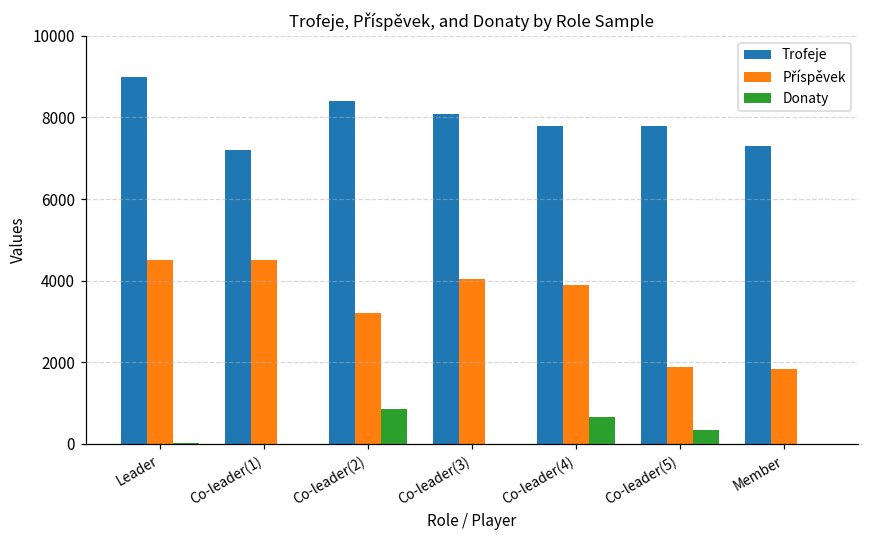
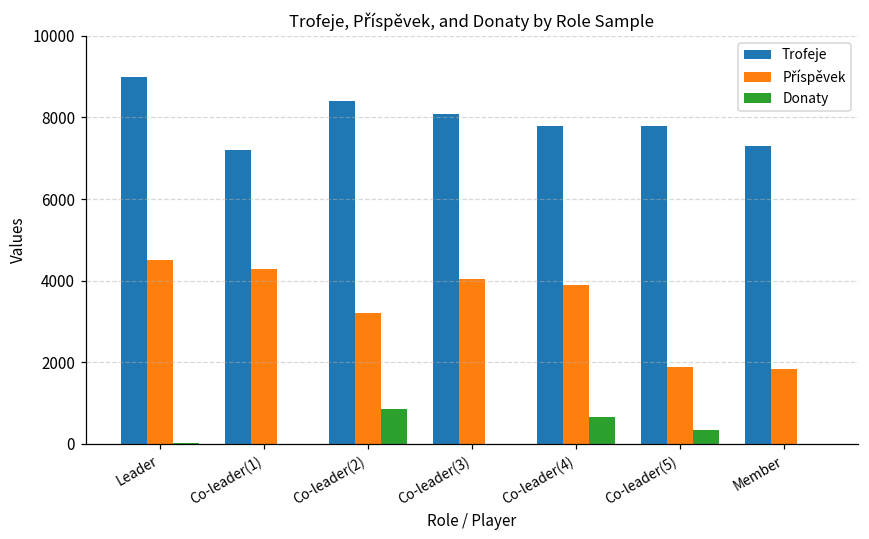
  {
    "Trofeje": {
      "Leader": 9000,
      "Co-leader(1)": 7200,
      "Co-leader(2)": 8400,
      "Co-leader(3)": 8100,
      "Co-leader(4)": 7800,
      "Co-leader(5)": 7800,
      "Member": 7300
    },
    "Příspěvek": {
      "Leader": 4500,
-     "Co-leader(1)": 4500,
+     "Co-leader(1)": 4300,
      "Co-leader(2)": 3200,
      "Co-leader(3)": 4000,
      "Co-leader(4)": 3900,
      "Co-leader(5)": 1900,
      "Member": 1800
    },
    "Donaty": {
      "Co-leader(1)": 0,
      "Co-leader(2)": 800,
      "Co-leader(3)": 0,
      "Co-leader(4)": 700,
      "Co-leader(5)": 300,
      "Member": 0
    }
  }
